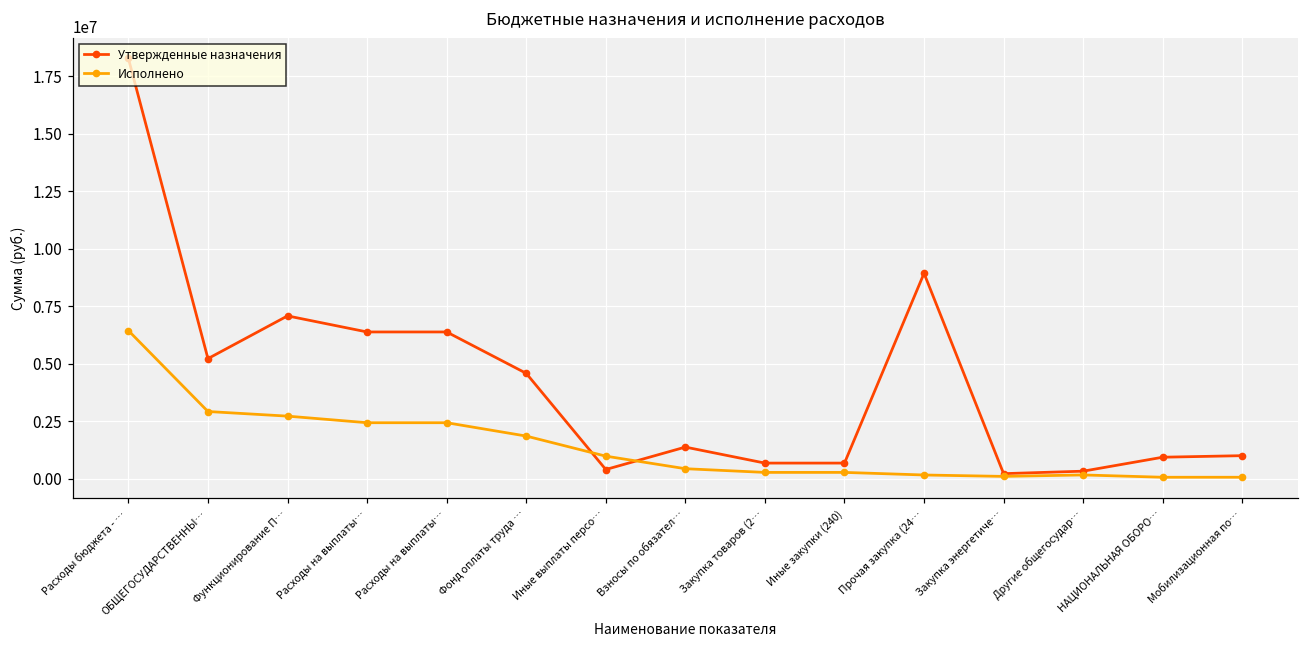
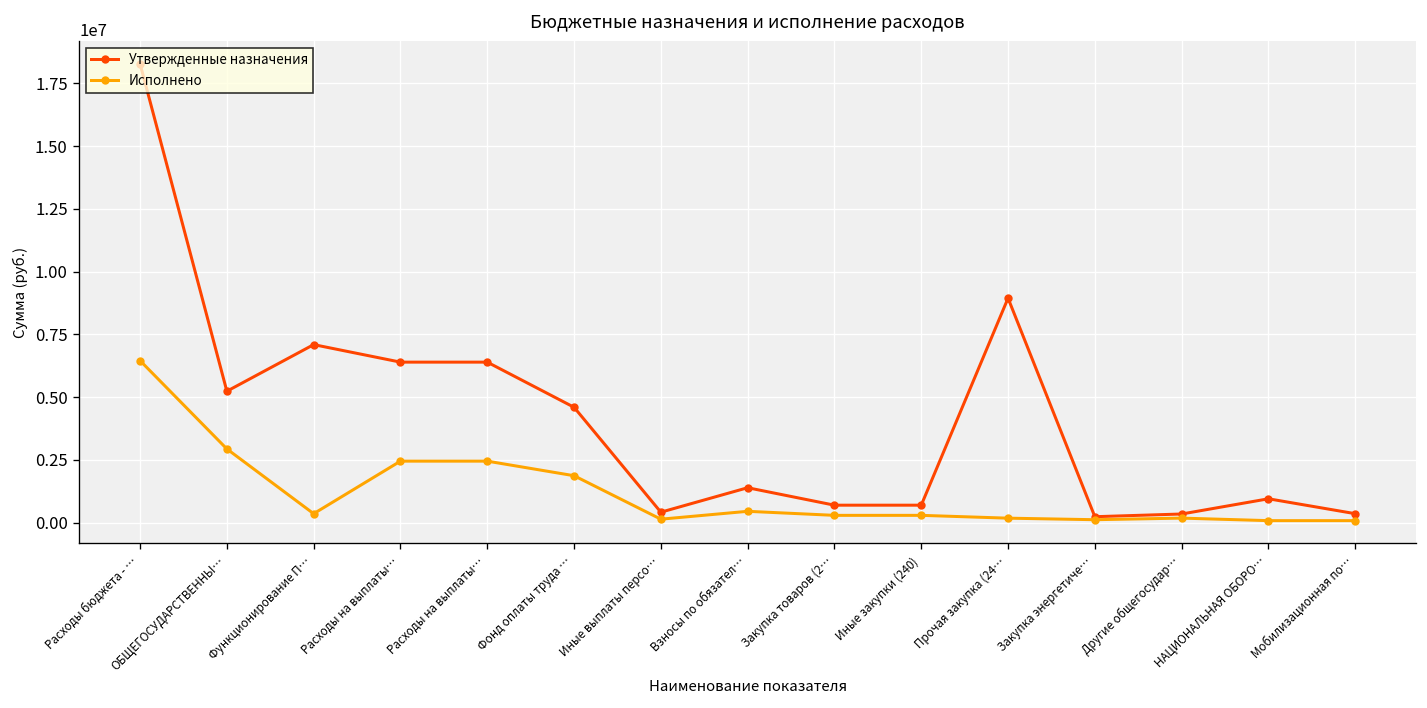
  {
    "Утвержденные назначения": {
      "ОБЩЕГОСУДАРСТВЕННЫ…": 5200000,
      "Функционирование П…": 7100000,
      "Фонд оплаты труда …": 4600000,
      "Иные выплаты персо…": 400000,
      "Взносы по обязател…": 1400000,
      "Закупка товаров (2…": 700000,
      "Иные закупки (240)": 700000,
      "Прочая закупка (24…": 8900000,
      "Другие общегосудар…": 300000,
      "НАЦИОНАЛЬНАЯ ОБОРО…": 900000,
-     "Мобилизационная по…": 1000000
+     "Мобилизационная по…": 400000
    },
    "Исполнено": {
      "Расходы бюджета - …": 6500000,
      "ОБЩЕГОСУДАРСТВЕННЫ…": 2900000,
-     "Функционирование П…": 2700000,
+     "Функционирование П…": 400000,
      "Фонд оплаты труда …": 1900000,
-     "Иные выплаты персо…": 1000000,
+     "Иные выплаты персо…": 100000,
      "Взносы по обязател…": 400000,
      "Закупка товаров (2…": 300000,
      "Иные закупки (240)": 300000,
      "Прочая закупка (24…": 200000,
      "Другие общегосудар…": 200000,
      "НАЦИОНАЛЬНАЯ ОБОРО…": 100000,
      "Мобилизационная по…": 100000
    }
  }
